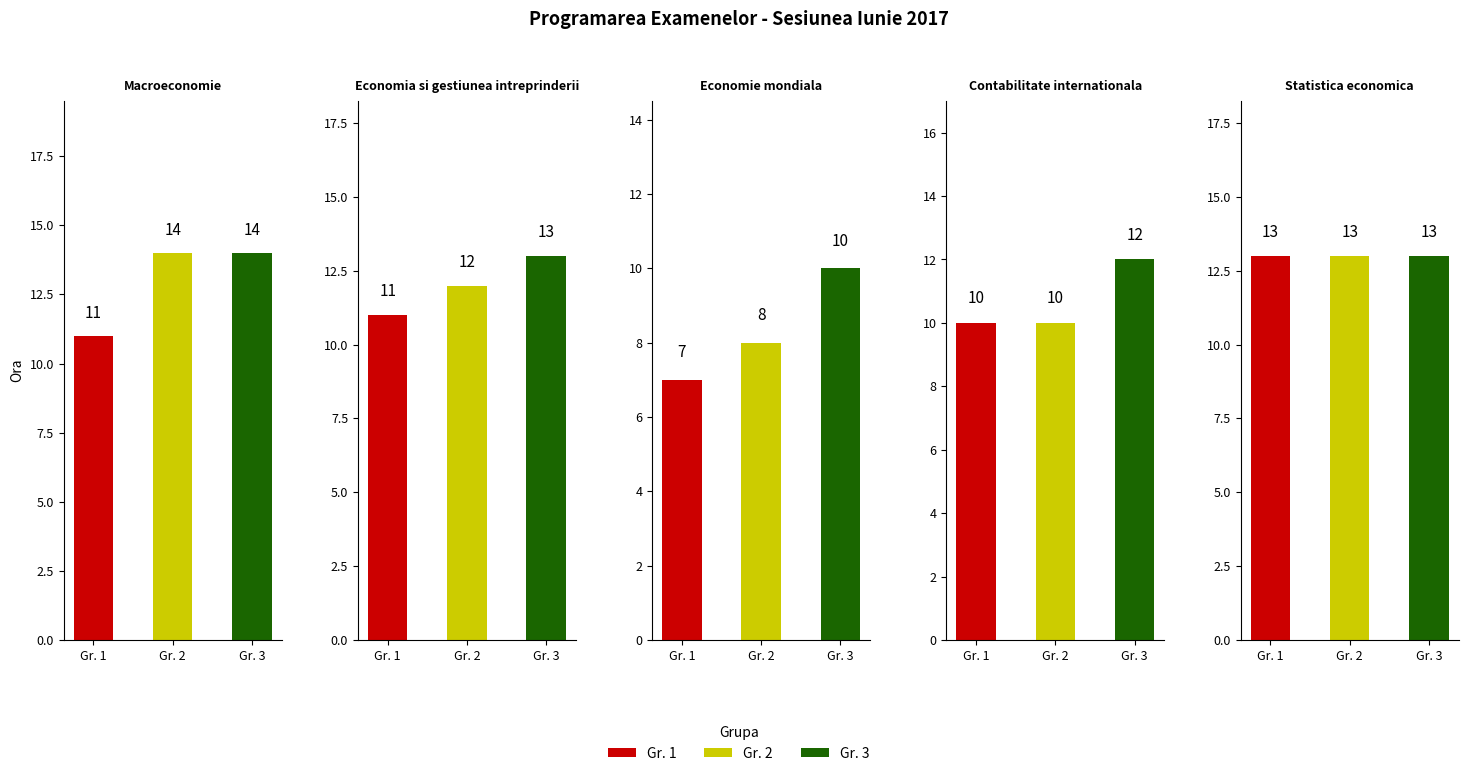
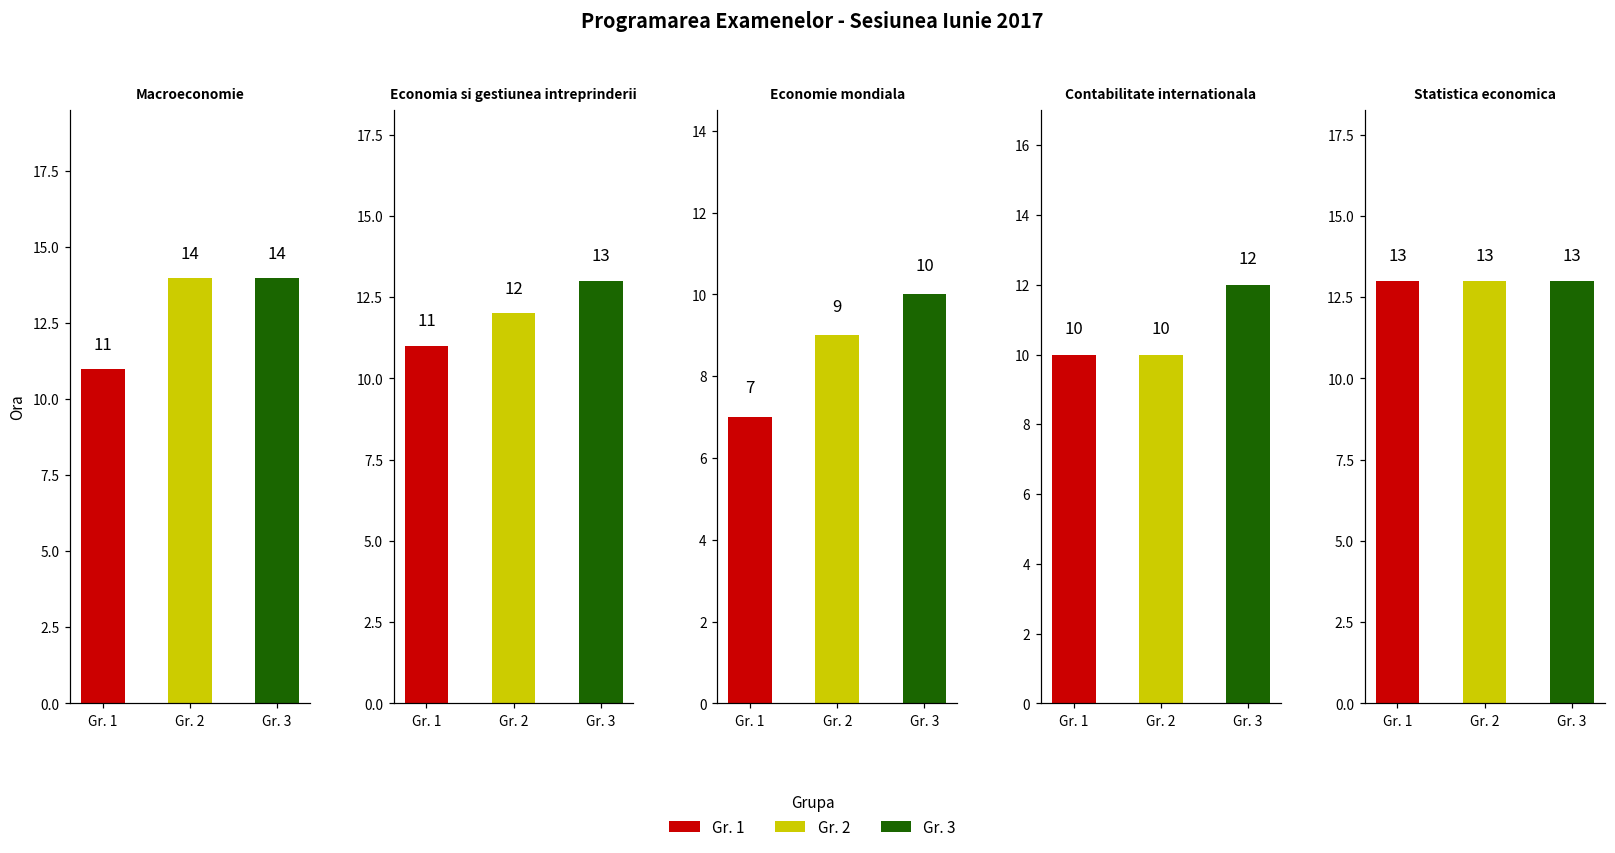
  {
    "Macroeconomie": {
      "Gr. 1": 11,
      "Gr. 2": 14,
      "Gr. 3": 14
    },
    "Economia si gestiunea intreprinderii": {
      "Gr. 1": 11,
      "Gr. 2": 12,
      "Gr. 3": 13
    },
    "Economie mondiala": {
      "Gr. 1": 7,
-     "Gr. 2": 8,
+     "Gr. 2": 9,
      "Gr. 3": 10
    },
    "Contabilitate internationala": {
      "Gr. 1": 10,
      "Gr. 2": 10,
      "Gr. 3": 12
    },
    "Statistica economica": {
      "Gr. 1": 13,
      "Gr. 2": 13,
      "Gr. 3": 13
    }
  }
